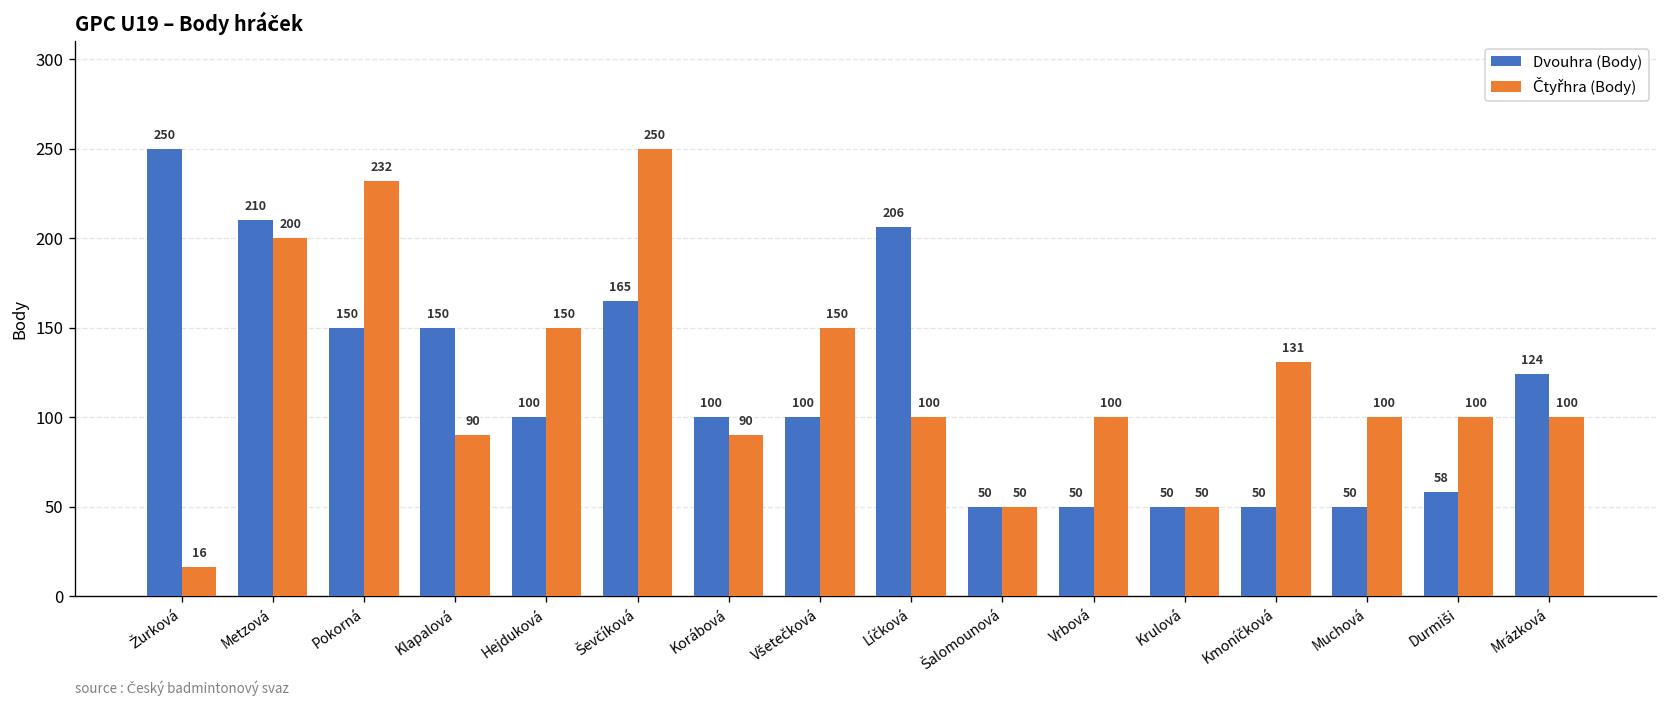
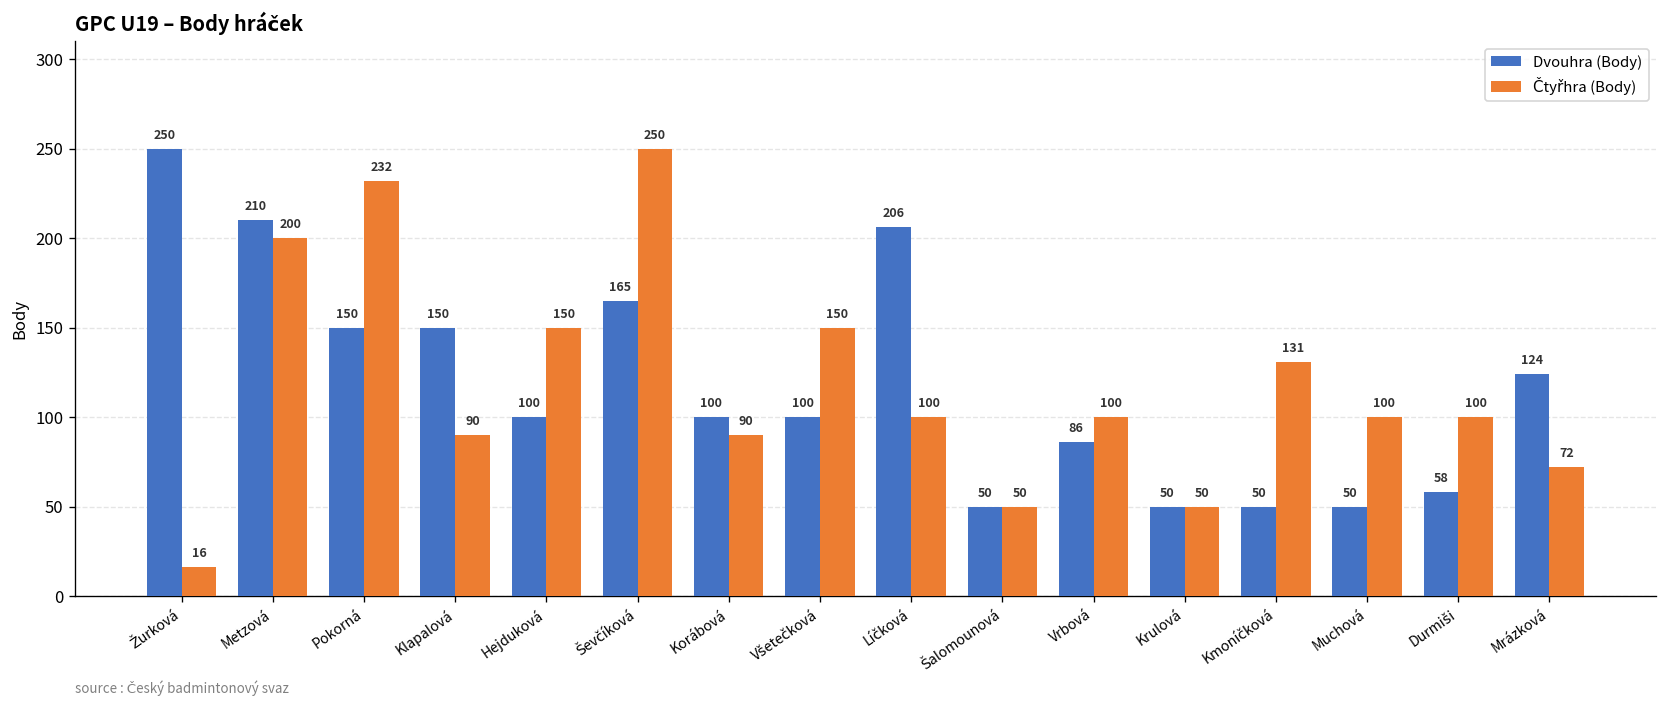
  {
    "Dvouhra (Body)": {
      "Žurková": 250,
      "Metzová": 210,
      "Pokorná": 150,
      "Klapalová": 150,
      "Hejduková": 100,
      "Ševčíková": 165,
      "Korábová": 100,
      "Všetečková": 100,
      "Líčková": 206,
      "Šalomounová": 50,
-     "Vrbová": 50,
+     "Vrbová": 86,
      "Krulová": 50,
      "Kmoníčková": 50,
      "Muchová": 50,
      "Durmiši": 58,
      "Mrázková": 124
    },
    "Čtyřhra (Body)": {
      "Žurková": 16,
      "Metzová": 200,
      "Pokorná": 232,
      "Klapalová": 90,
      "Hejduková": 150,
      "Ševčíková": 250,
      "Korábová": 90,
      "Všetečková": 150,
      "Líčková": 100,
      "Šalomounová": 50,
      "Vrbová": 100,
      "Krulová": 50,
      "Kmoníčková": 131,
      "Muchová": 100,
      "Durmiši": 100,
-     "Mrázková": 100
+     "Mrázková": 72
    }
  }
